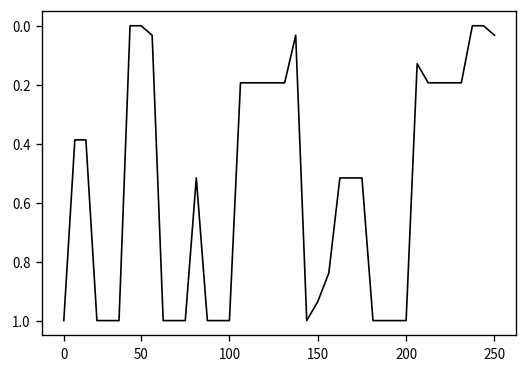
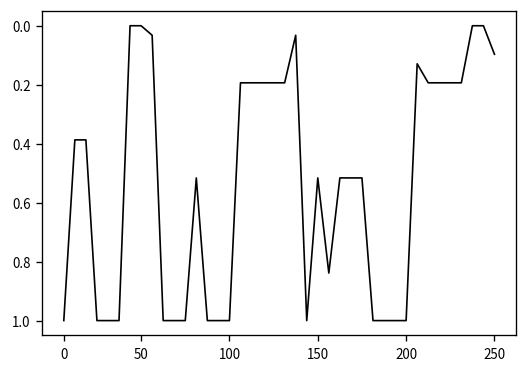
  {
    "0": 1.00,
    "50": 0.00,
    "100": 1.00,
-   "150": 0.94,
+   "150": 0.52,
    "200": 1.00,
-   "250": 0.03
+   "250": 0.10
  }
